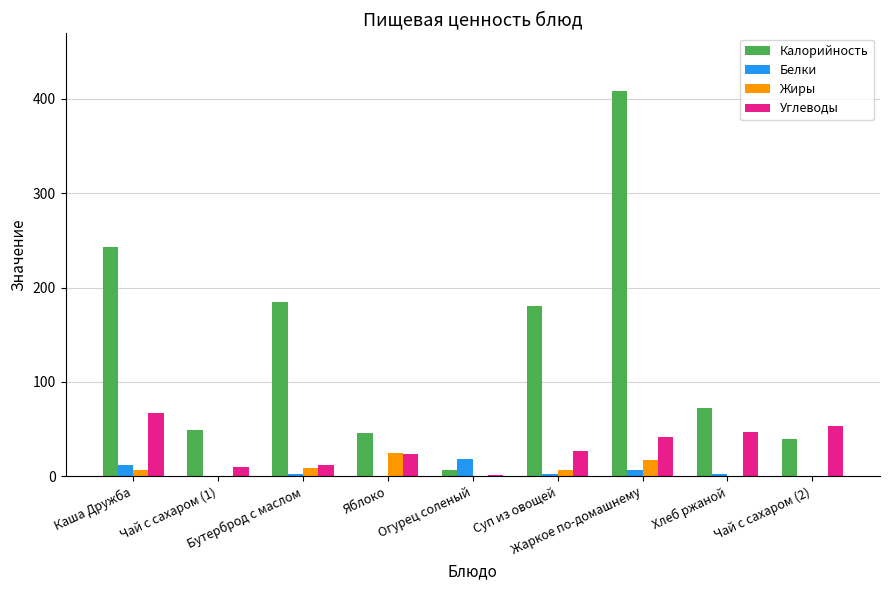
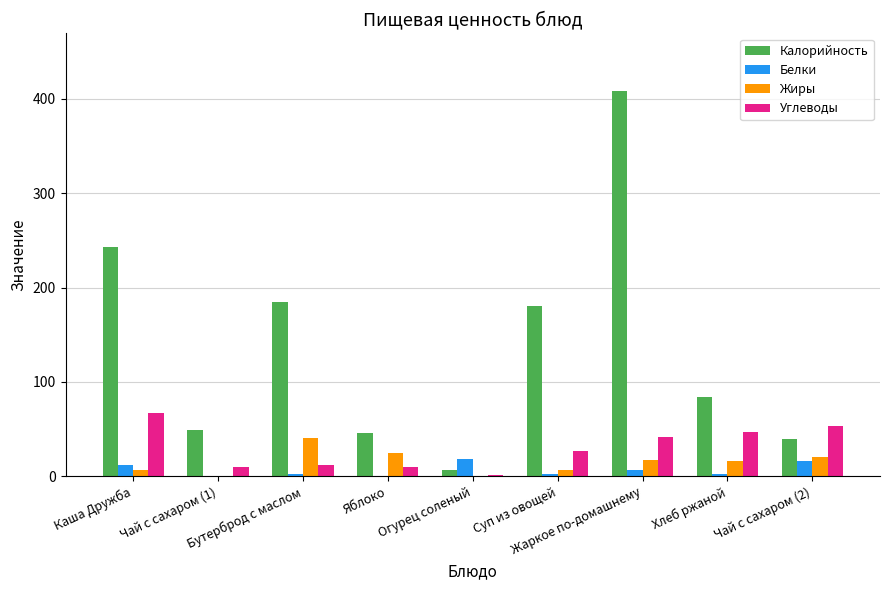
  {
    "Калорийность": {
      "Каша Дружба": 240,
      "Чай с сахаром (1)": 50,
      "Бутерброд с маслом": 180,
      "Яблоко": 50,
      "Огурец соленый": 10,
      "Суп из овощей": 180,
      "Жаркое по-домашнему": 410,
-     "Хлеб ржаной": 70,
+     "Хлеб ржаной": 80,
      "Чай с сахаром (2)": 40
    },
    "Белки": {
      "Каша Дружба": 10,
      "Чай с сахаром (1)": 0,
      "Бутерброд с маслом": 0,
      "Огурец соленый": 20,
      "Суп из овощей": 0,
      "Жаркое по-домашнему": 10,
-     "Чай с сахаром (2)": 0
+     "Чай с сахаром (2)": 20
    },
    "Жиры": {
      "Каша Дружба": 10,
      "Чай с сахаром (1)": 0,
-     "Бутерброд с маслом": 10,
+     "Бутерброд с маслом": 40,
      "Яблоко": 30,
      "Суп из овощей": 10,
      "Жаркое по-домашнему": 20,
-     "Хлеб ржаной": 0,
-     "Чай с сахаром (2)": 0
+     "Хлеб ржаной": 20,
+     "Чай с сахаром (2)": 20
    },
    "Углеводы": {
      "Каша Дружба": 70,
      "Чай с сахаром (1)": 10,
      "Бутерброд с маслом": 10,
-     "Яблоко": 20,
+     "Яблоко": 10,
      "Суп из овощей": 30,
      "Жаркое по-домашнему": 40,
      "Хлеб ржаной": 50,
      "Чай с сахаром (2)": 50
    }
  }
